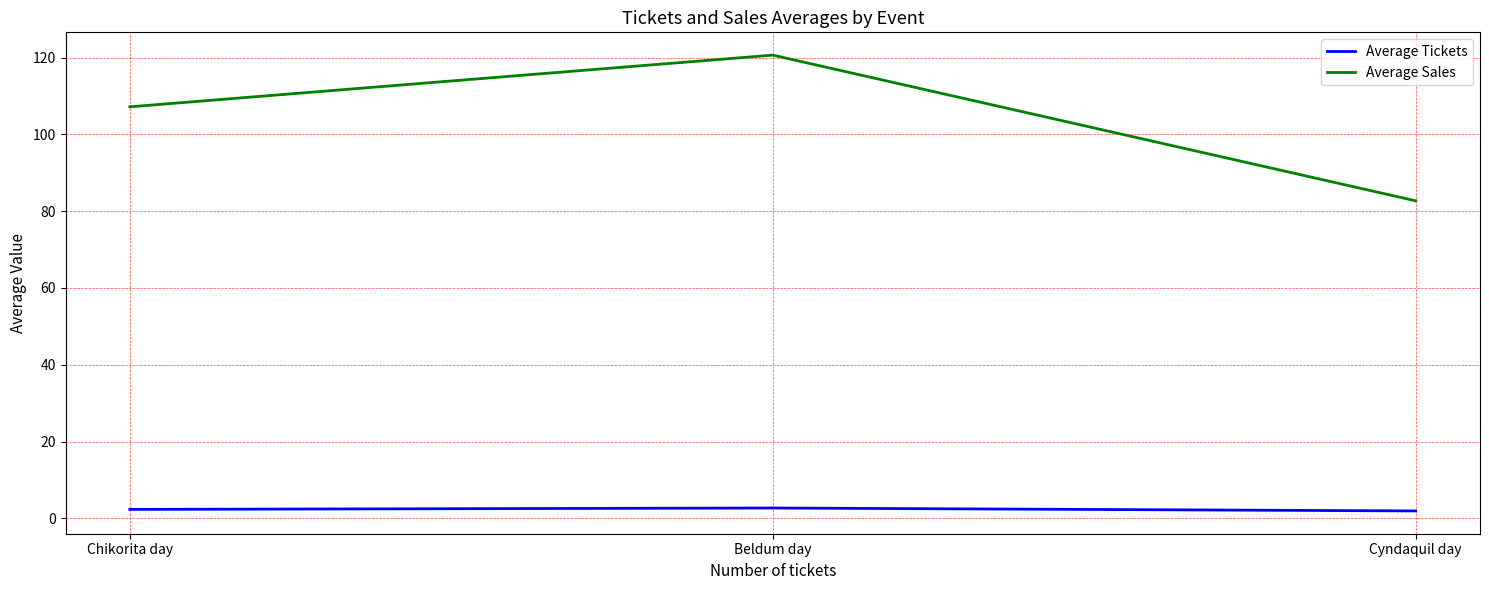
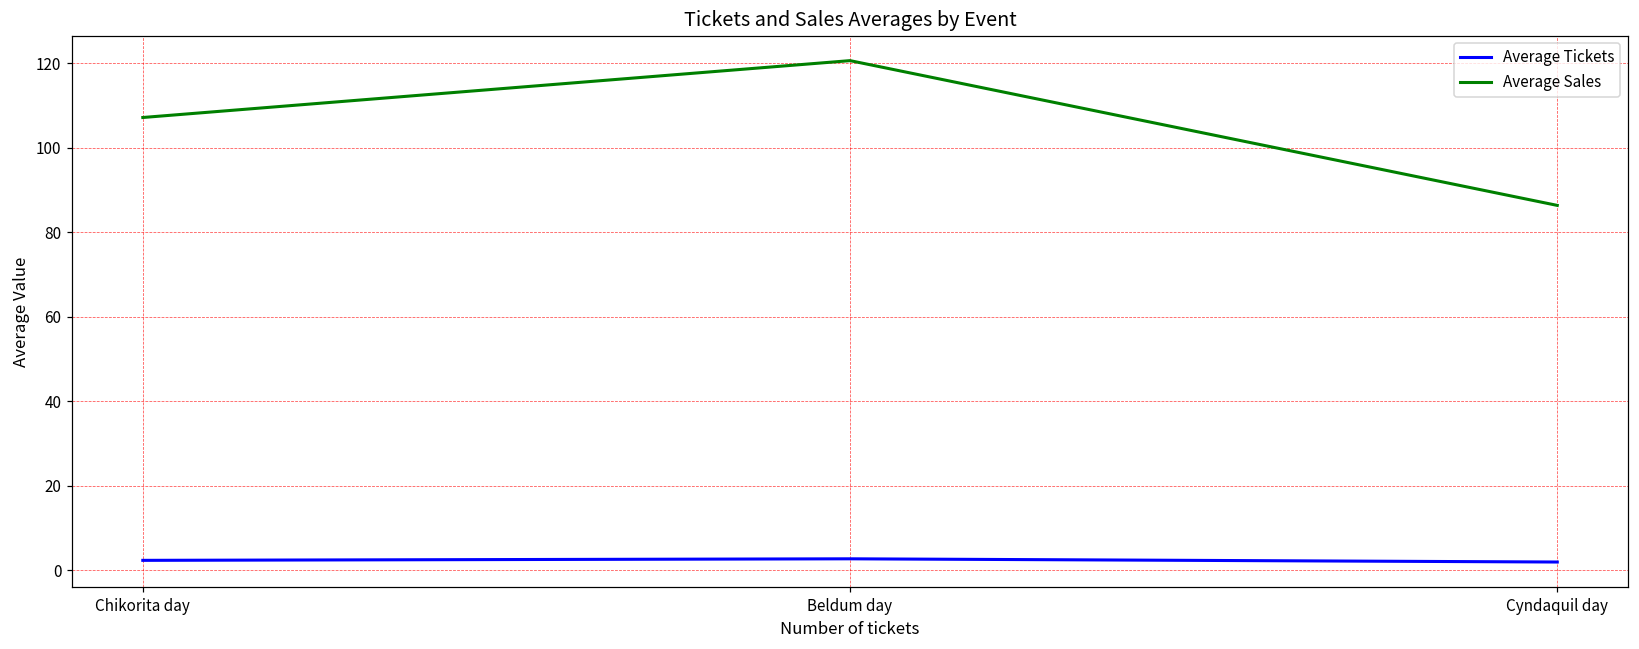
  {
    "Average Tickets": {
      "Chikorita day": 2,
      "Beldum day": 3,
      "Cyndaquil day": 2
    },
    "Average Sales": {
      "Chikorita day": 107,
      "Beldum day": 121,
-     "Cyndaquil day": 83
+     "Cyndaquil day": 86
    }
  }
